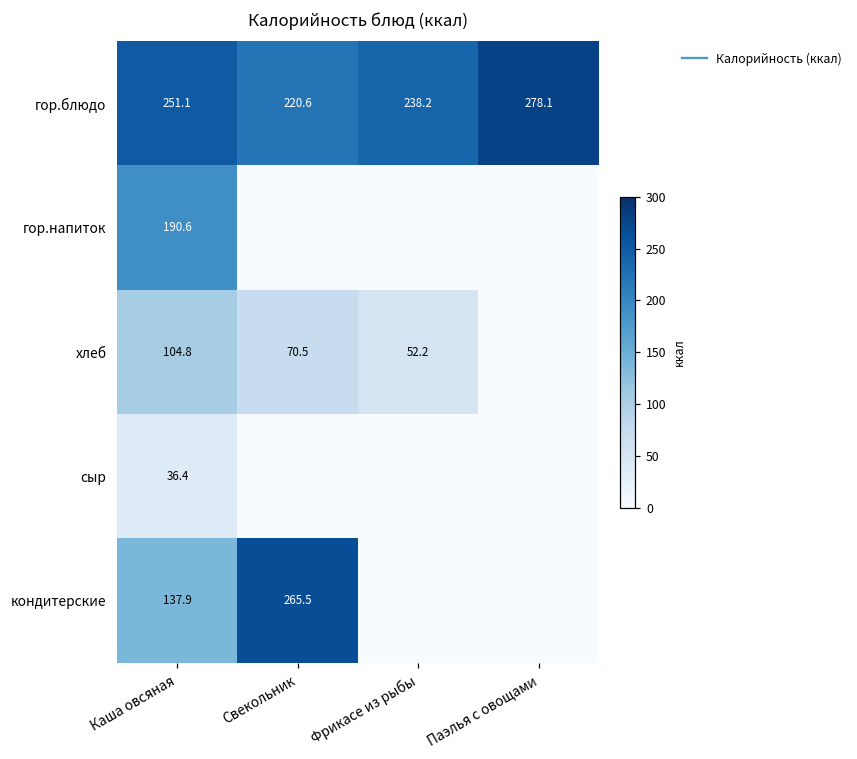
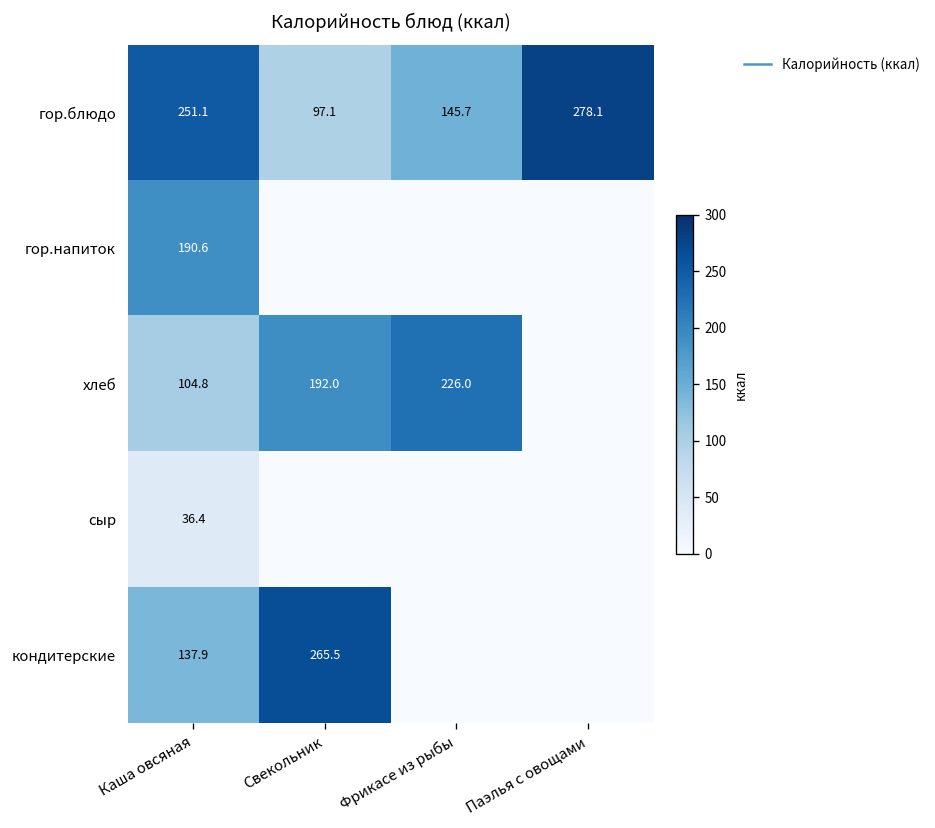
  {
    "гор.блюдо": {
      "Каша овсяная": 251.1,
-     "Свекольник": 220.6,
-     "Фрикасе из рыбы": 238.2,
+     "Свекольник": 97.1,
+     "Фрикасе из рыбы": 145.7,
      "Паэлья с овощами": 278.1
    },
    "гор.напиток": {
      "Каша овсяная": 190.6
    },
    "хлеб": {
      "Каша овсяная": 104.8,
-     "Свекольник": 70.5,
-     "Фрикасе из рыбы": 52.2
+     "Свекольник": 192.0,
+     "Фрикасе из рыбы": 226.0
    },
    "сыр": {
      "Каша овсяная": 36.4
    },
    "кондитерские": {
      "Каша овсяная": 137.9,
      "Свекольник": 265.5
    }
  }
